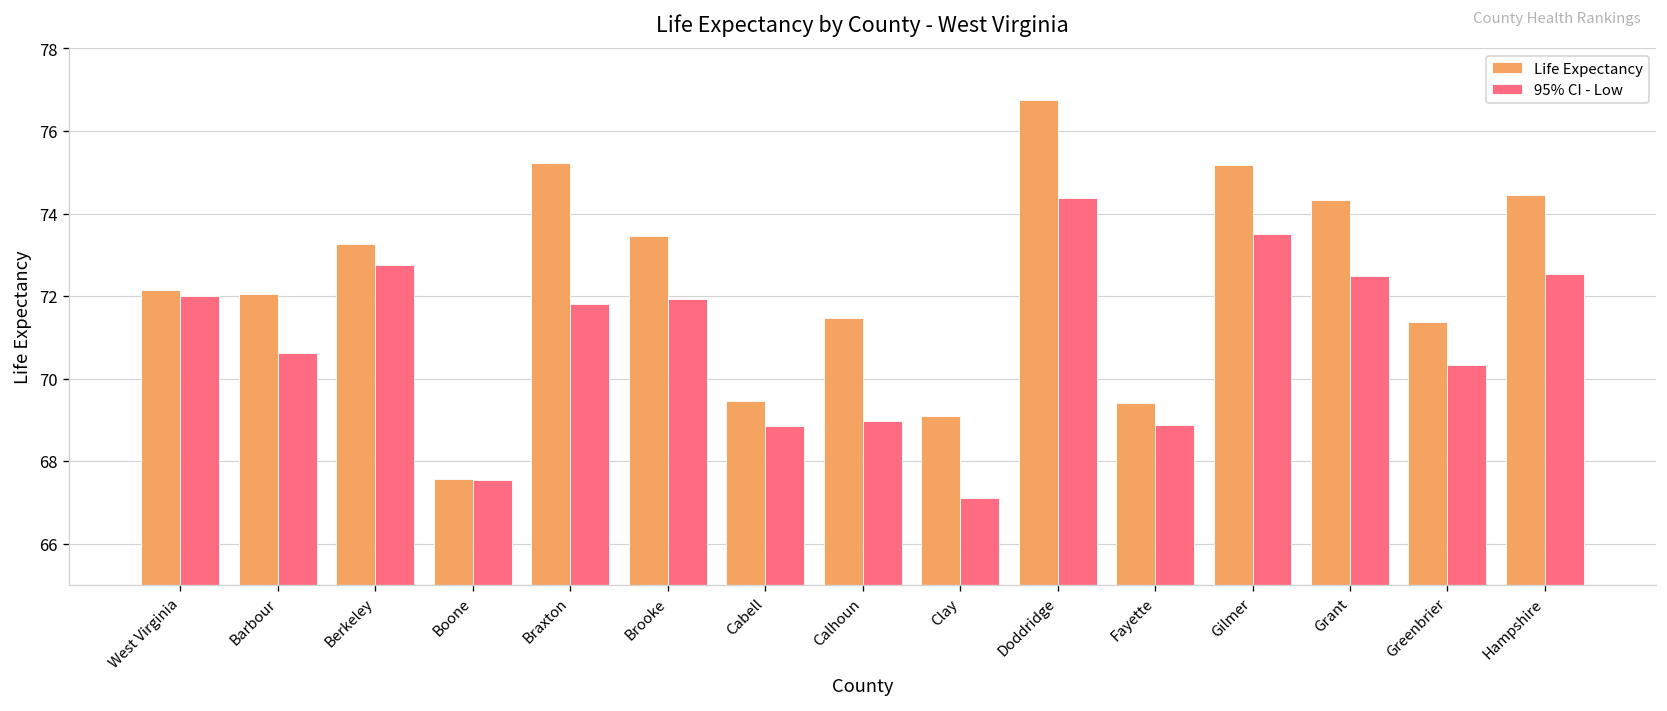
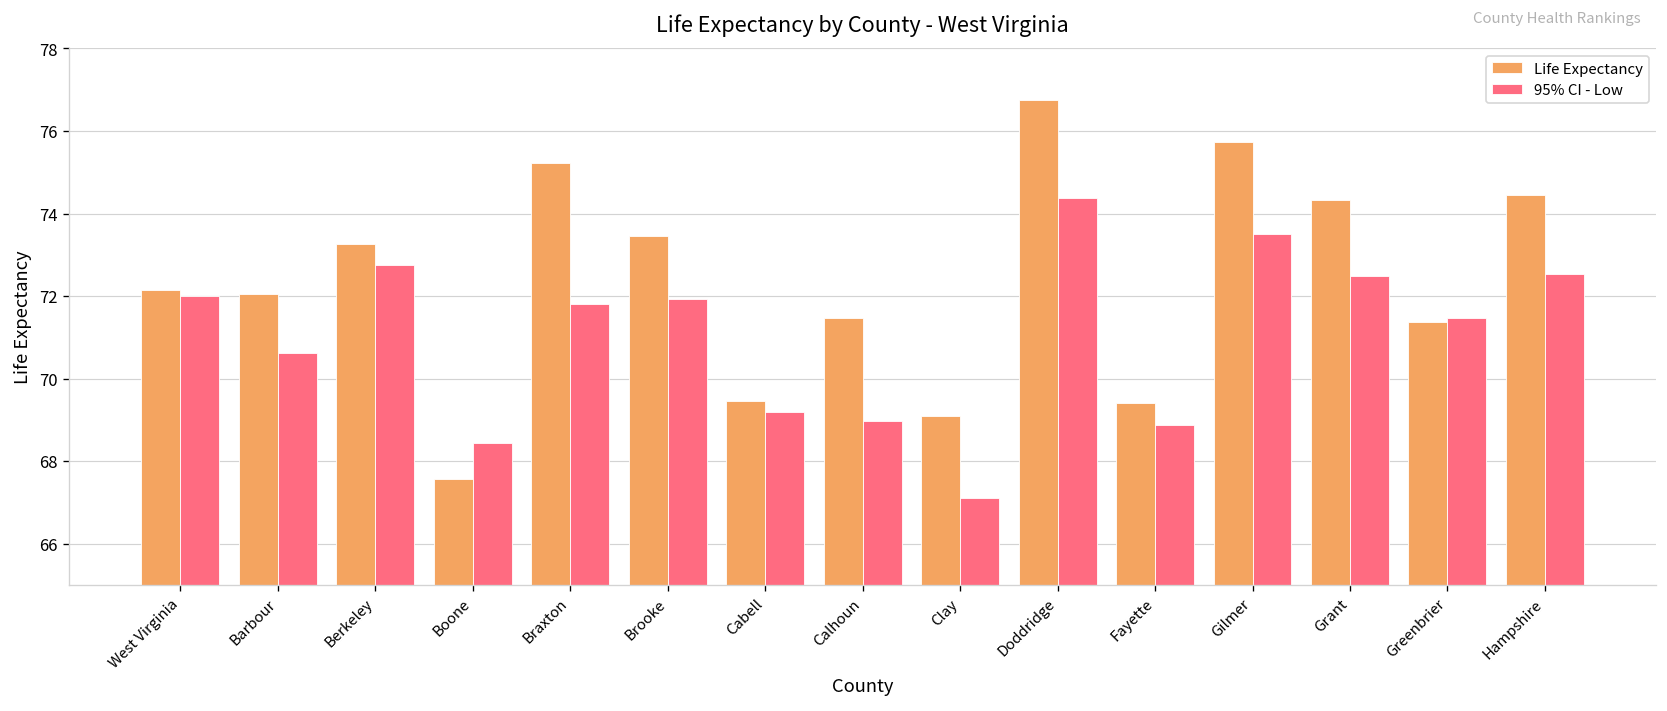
  {
    "Life Expectancy": {
      "West Virginia": 72.1,
      "Barbour": 72.0,
      "Berkeley": 73.3,
      "Boone": 67.6,
      "Braxton": 75.2,
      "Brooke": 73.5,
      "Cabell": 69.5,
      "Calhoun": 71.5,
      "Clay": 69.1,
      "Doddridge": 76.8,
      "Fayette": 69.4,
-     "Gilmer": 75.2,
+     "Gilmer": 75.7,
      "Grant": 74.3,
      "Greenbrier": 71.4,
      "Hampshire": 74.4
    },
    "95% CI - Low": {
      "West Virginia": 72.0,
      "Barbour": 70.6,
      "Berkeley": 72.8,
-     "Boone": 67.5,
+     "Boone": 68.5,
      "Braxton": 71.8,
      "Brooke": 71.9,
-     "Cabell": 68.8,
+     "Cabell": 69.2,
      "Calhoun": 69.0,
      "Clay": 67.1,
      "Doddridge": 74.4,
      "Fayette": 68.9,
      "Gilmer": 73.5,
      "Grant": 72.5,
-     "Greenbrier": 70.3,
+     "Greenbrier": 71.5,
      "Hampshire": 72.5
    }
  }
